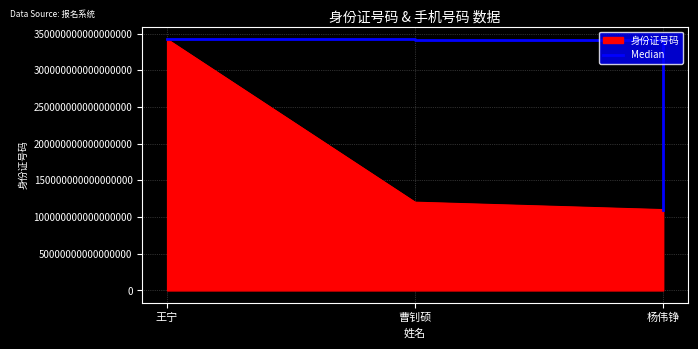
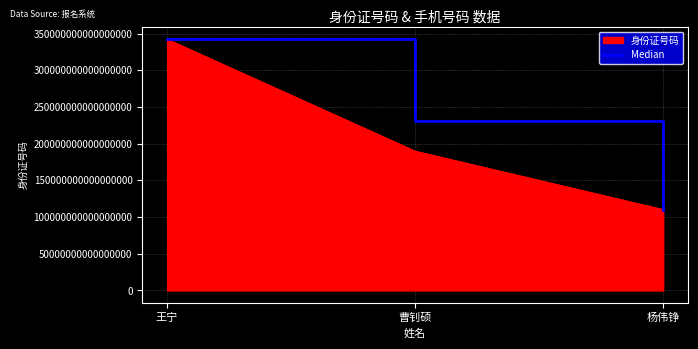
  {
    "身份证号码": {
-     "曹钊硕": 120000000000000000
+     "曹钊硕": 190000000000000000
    },
    "Median": {
-     "曹钊硕": 340000000000000000
+     "曹钊硕": 230000000000000000
    }
  }
